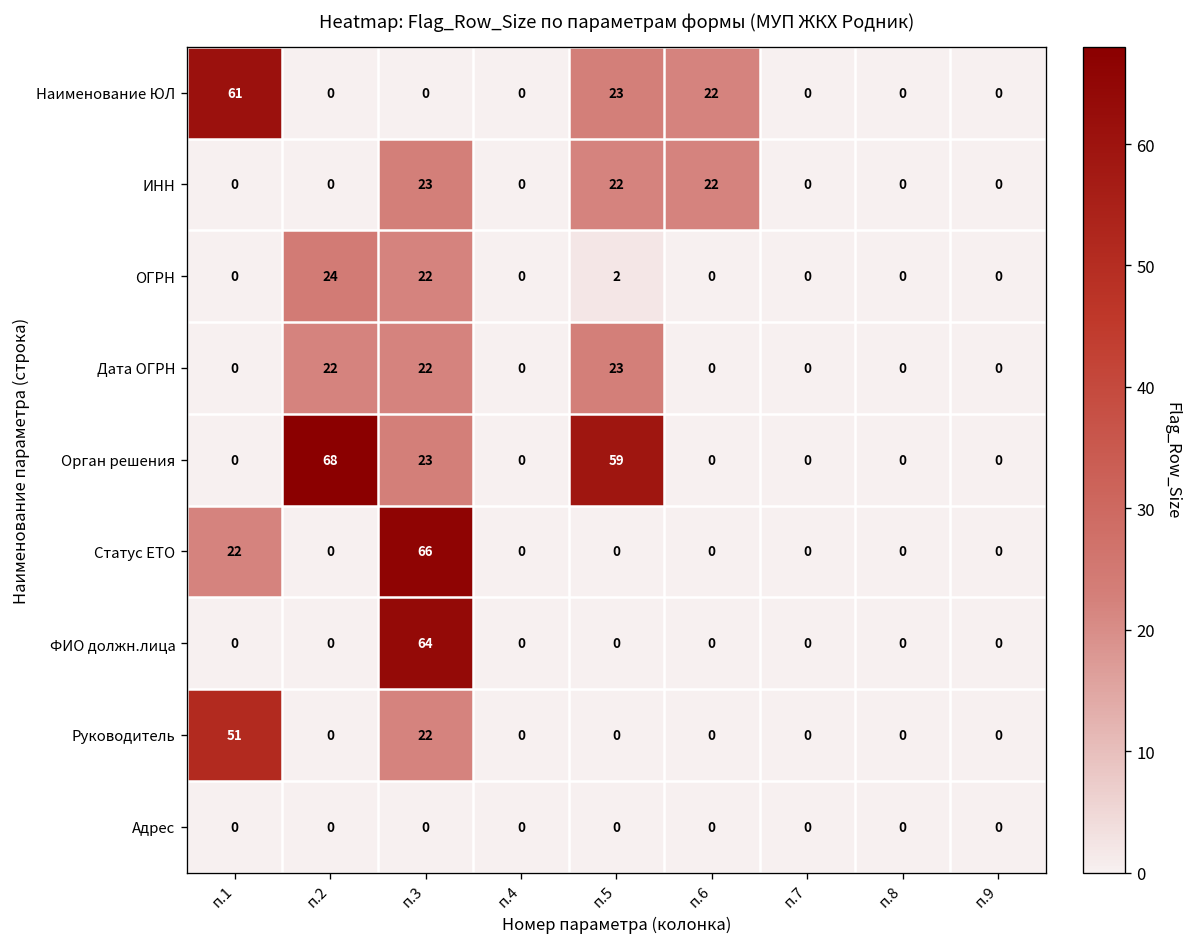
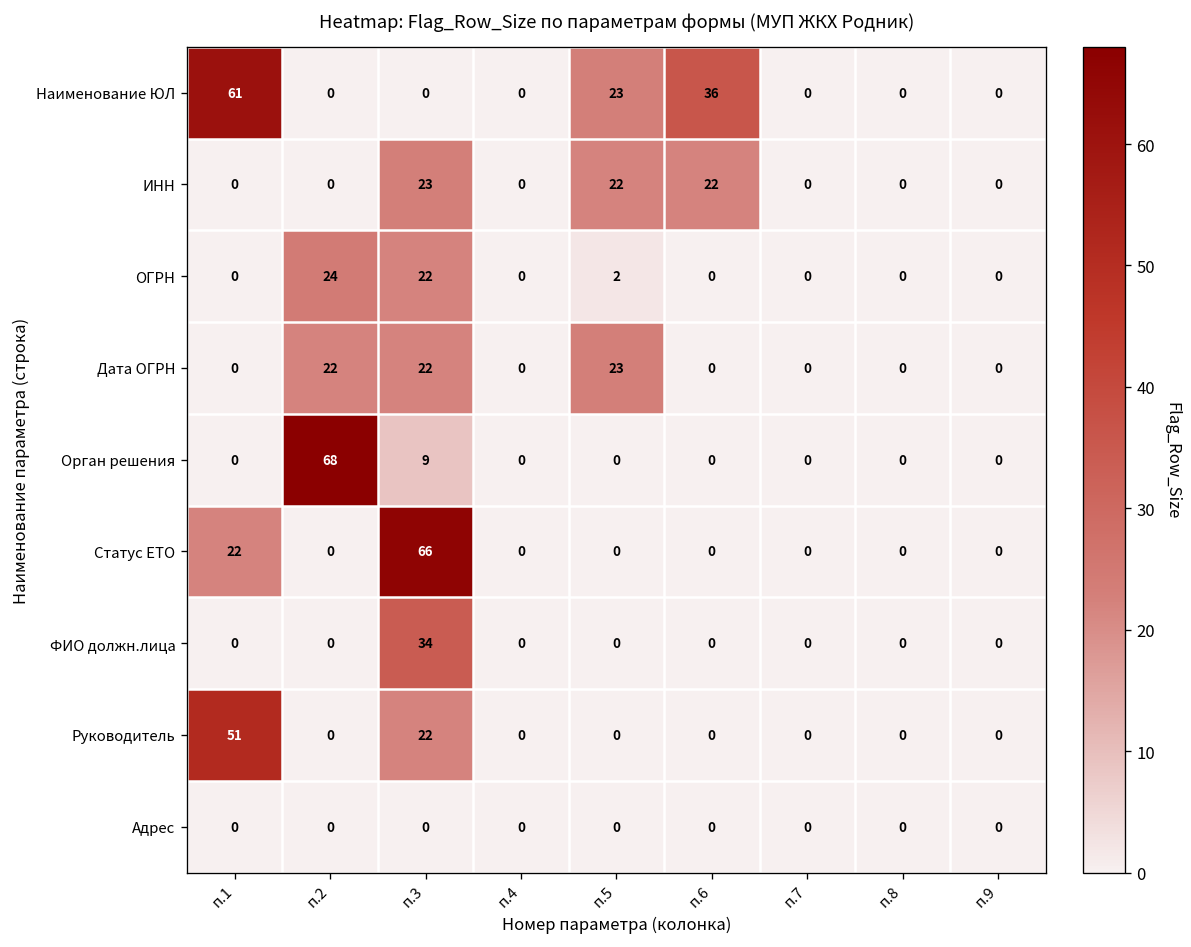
  {
    "Наименование ЮЛ": {
      "п.1": 61,
      "п.2": 0,
      "п.3": 0,
      "п.4": 0,
      "п.5": 23,
-     "п.6": 22,
+     "п.6": 36,
      "п.7": 0,
      "п.8": 0,
      "п.9": 0
    },
    "ИНН": {
      "п.1": 0,
      "п.2": 0,
      "п.3": 23,
      "п.4": 0,
      "п.5": 22,
      "п.6": 22,
      "п.7": 0,
      "п.8": 0,
      "п.9": 0
    },
    "ОГРН": {
      "п.1": 0,
      "п.2": 24,
      "п.3": 22,
      "п.4": 0,
      "п.5": 2,
      "п.6": 0,
      "п.7": 0,
      "п.8": 0,
      "п.9": 0
    },
    "Дата ОГРН": {
      "п.1": 0,
      "п.2": 22,
      "п.3": 22,
      "п.4": 0,
      "п.5": 23,
      "п.6": 0,
      "п.7": 0,
      "п.8": 0,
      "п.9": 0
    },
    "Орган решения": {
      "п.1": 0,
      "п.2": 68,
-     "п.3": 23,
+     "п.3": 9,
      "п.4": 0,
-     "п.5": 59,
+     "п.5": 0,
      "п.6": 0,
      "п.7": 0,
      "п.8": 0,
      "п.9": 0
    },
    "Статус ЕТО": {
      "п.1": 22,
      "п.2": 0,
      "п.3": 66,
      "п.4": 0,
      "п.5": 0,
      "п.6": 0,
      "п.7": 0,
      "п.8": 0,
      "п.9": 0
    },
    "ФИО должн.лица": {
      "п.1": 0,
      "п.2": 0,
-     "п.3": 64,
+     "п.3": 34,
      "п.4": 0,
      "п.5": 0,
      "п.6": 0,
      "п.7": 0,
      "п.8": 0,
      "п.9": 0
    },
    "Руководитель": {
      "п.1": 51,
      "п.2": 0,
      "п.3": 22,
      "п.4": 0,
      "п.5": 0,
      "п.6": 0,
      "п.7": 0,
      "п.8": 0,
      "п.9": 0
    },
    "Адрес": {
      "п.1": 0,
      "п.2": 0,
      "п.3": 0,
      "п.4": 0,
      "п.5": 0,
      "п.6": 0,
      "п.7": 0,
      "п.8": 0,
      "п.9": 0
    }
  }
